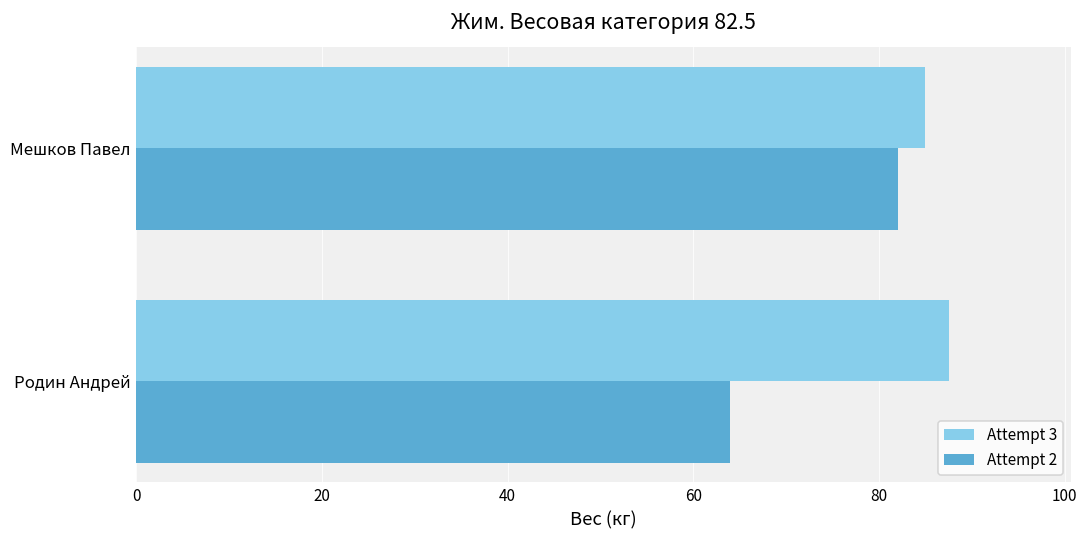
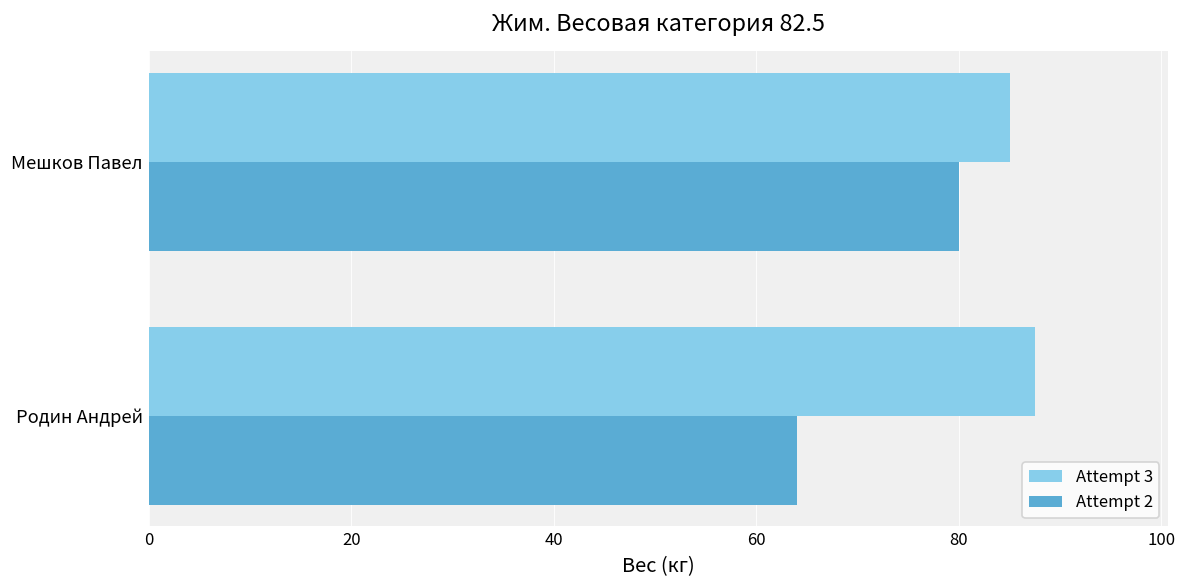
  {
    "Attempt 3": {
      "Мешков Павел": 85,
      "Родин Андрей": 88
    },
    "Attempt 2": {
-     "Мешков Павел": 82,
+     "Мешков Павел": 80,
      "Родин Андрей": 64
    }
  }
